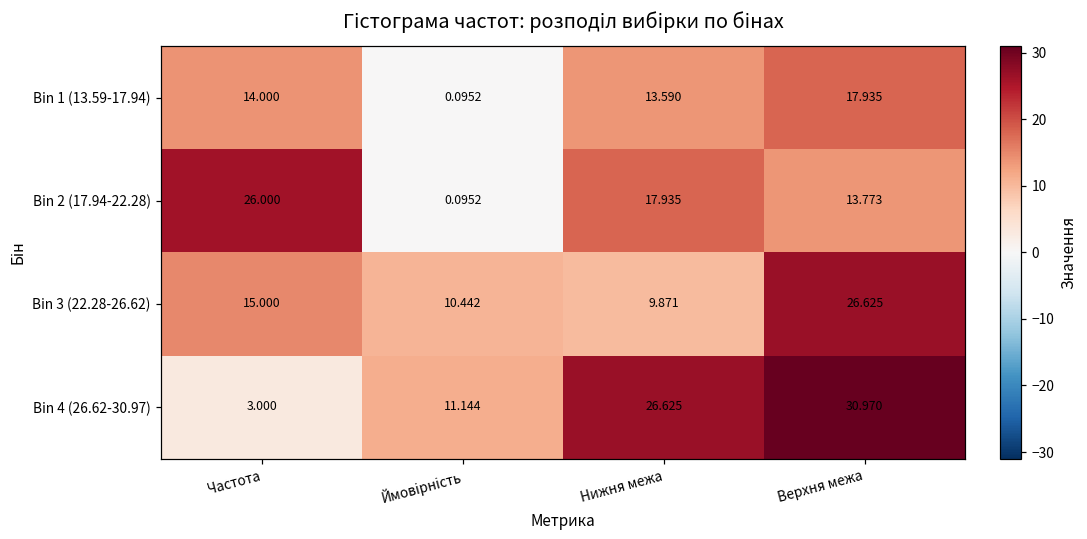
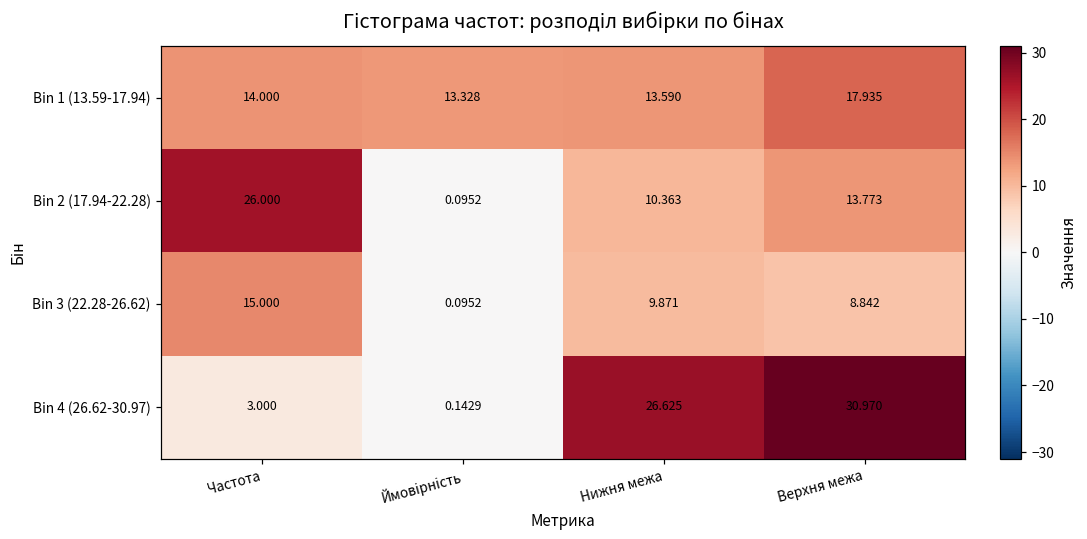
  {
    "Bin 1 (13.59-17.94)": {
      "Частота": 14.000,
-     "Ймовірність": 0.0952,
+     "Ймовірність": 13.328,
      "Нижня межа": 13.590,
      "Верхня межа": 17.935
    },
    "Bin 2 (17.94-22.28)": {
      "Частота": 26.000,
      "Ймовірність": 0.0952,
-     "Нижня межа": 17.935,
+     "Нижня межа": 10.363,
      "Верхня межа": 13.773
    },
    "Bin 3 (22.28-26.62)": {
      "Частота": 15.000,
-     "Ймовірність": 10.442,
+     "Ймовірність": 0.0952,
      "Нижня межа": 9.871,
-     "Верхня межа": 26.625
+     "Верхня межа": 8.842
    },
    "Bin 4 (26.62-30.97)": {
      "Частота": 3.000,
-     "Ймовірність": 11.144,
+     "Ймовірність": 0.1429,
      "Нижня межа": 26.625,
      "Верхня межа": 30.970
    }
  }
